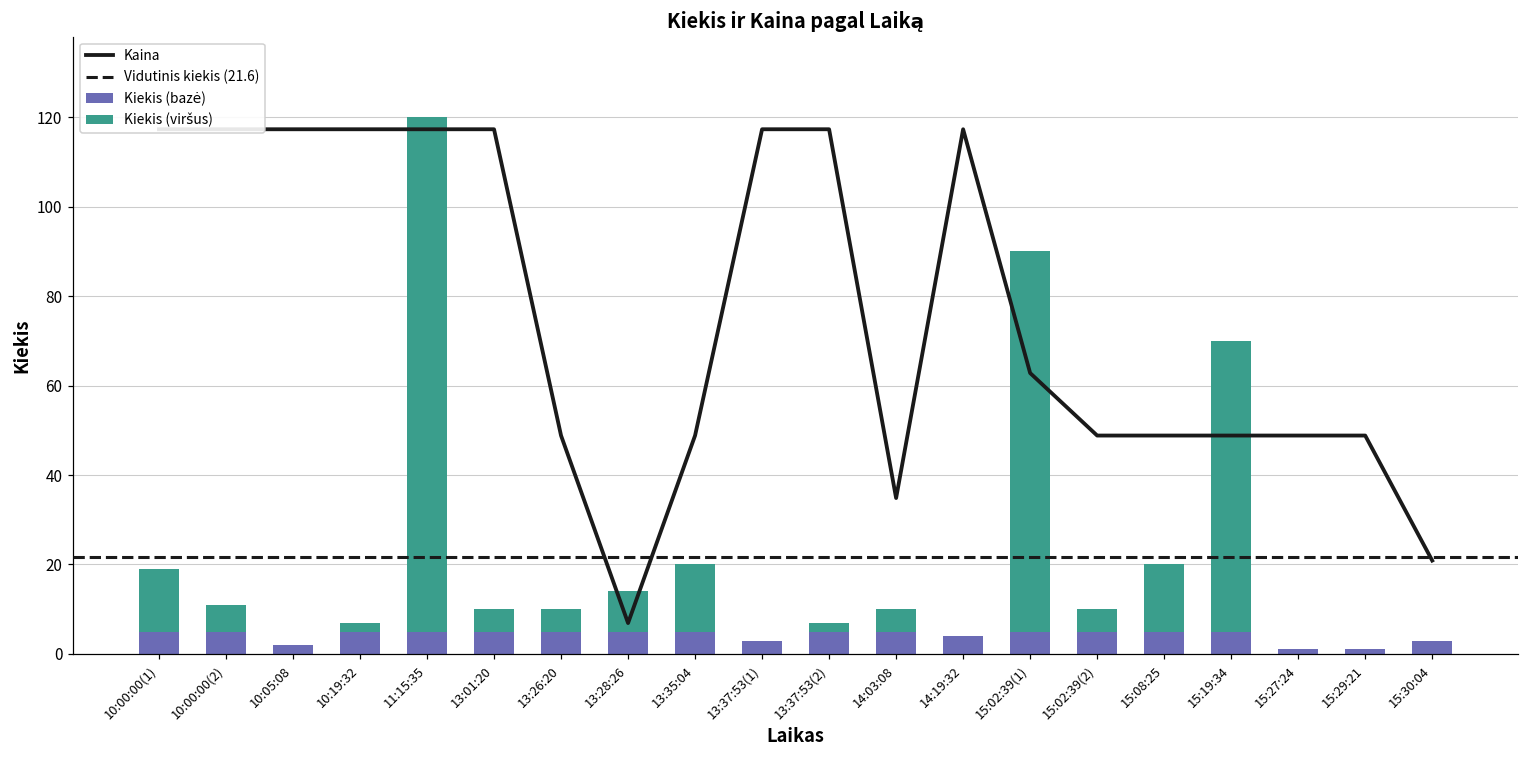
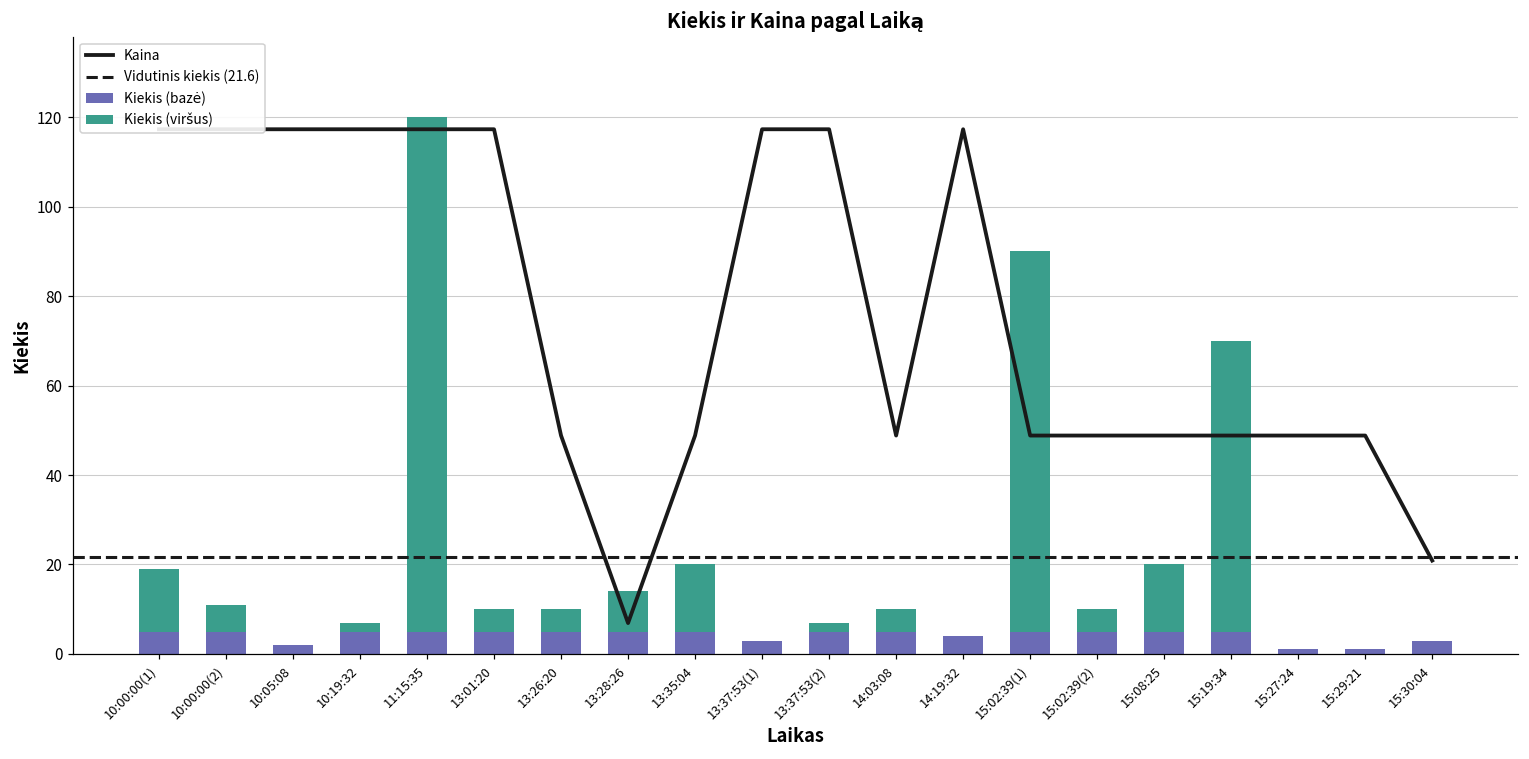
  {
    "Kiekis (bazė)": {
      "10:00:00(1)": 5,
      "10:00:00(2)": 5,
      "10:05:08": 2,
      "10:19:32": 5,
      "11:15:35": 5,
      "13:01:20": 5,
      "13:26:20": 5,
      "13:28:26": 5,
      "13:35:04": 5,
      "13:37:53(1)": 3,
      "13:37:53(2)": 5,
      "14:03:08": 5,
      "14:19:32": 4,
      "15:02:39(1)": 5,
      "15:02:39(2)": 5,
      "15:08:25": 5,
      "15:19:34": 5,
      "15:27:24": 1,
      "15:29:21": 1,
      "15:30:04": 3
    },
    "Kaina": {
      "10:05:08": 117,
      "10:19:32": 117,
      "11:15:35": 117,
      "13:01:20": 117,
      "13:26:20": 49,
      "13:28:26": 7,
      "13:35:04": 49,
      "13:37:53(1)": 117,
      "13:37:53(2)": 117,
-     "14:03:08": 35,
+     "14:03:08": 49,
      "14:19:32": 117,
-     "15:02:39(1)": 63,
+     "15:02:39(1)": 49,
      "15:02:39(2)": 49,
      "15:08:25": 49,
      "15:19:34": 49,
      "15:27:24": 49,
      "15:29:21": 49,
      "15:30:04": 21
    }
  }
